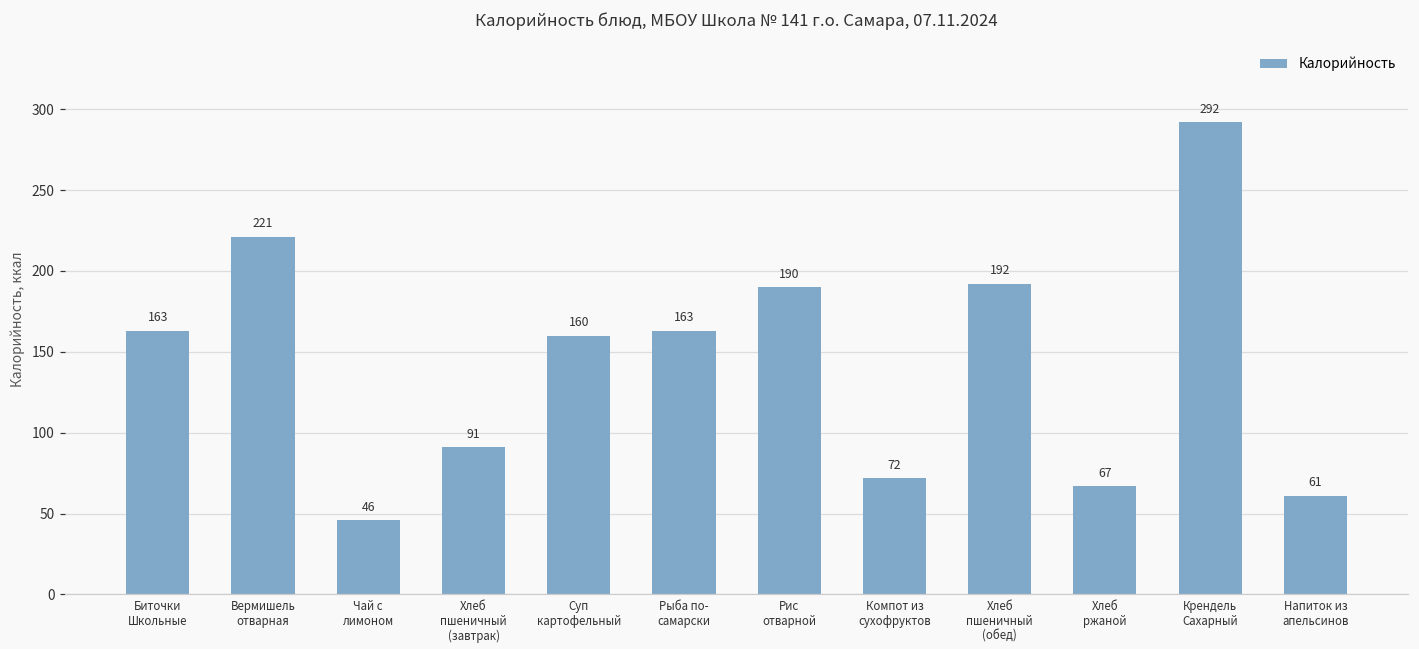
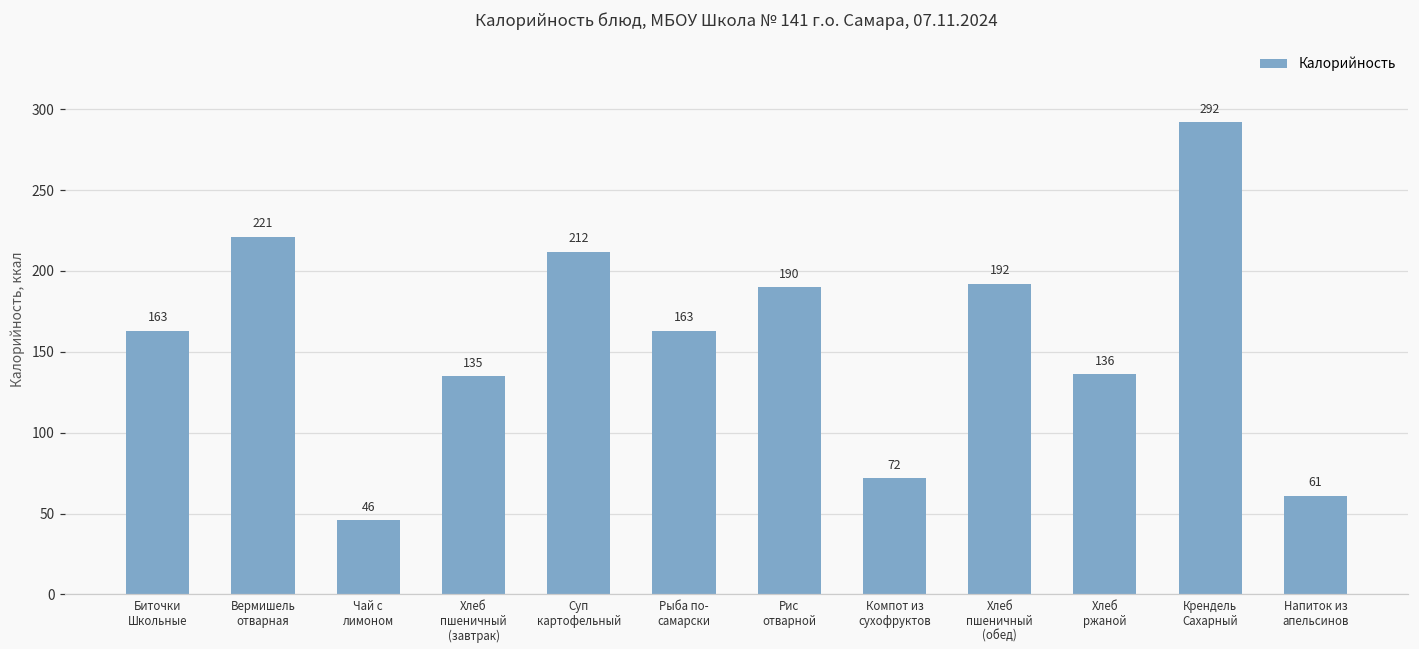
  {
    "Биточки Школьные": 163,
    "Вермишель отварная": 221,
    "Чай с лимоном": 46,
-   "Хлеб пшеничный (завтрак)": 91,
-   "Суп картофельный": 160,
+   "Хлеб пшеничный (завтрак)": 135,
+   "Суп картофельный": 212,
    "Рыба по- самарски": 163,
    "Рис отварной": 190,
    "Компот из сухофруктов": 72,
    "Хлеб пшеничный (обед)": 192,
-   "Хлеб ржаной": 67,
+   "Хлеб ржаной": 136,
    "Крендель Сахарный": 292,
    "Напиток из апельсинов": 61
  }
